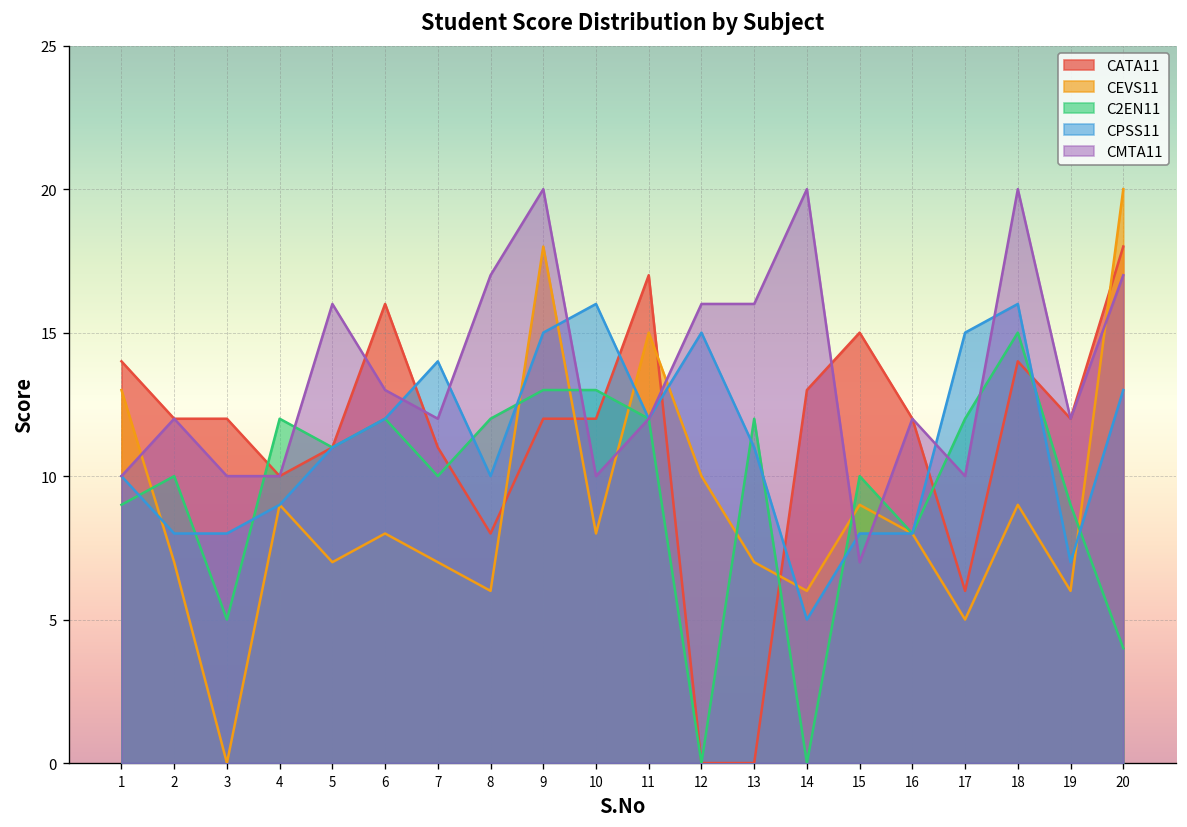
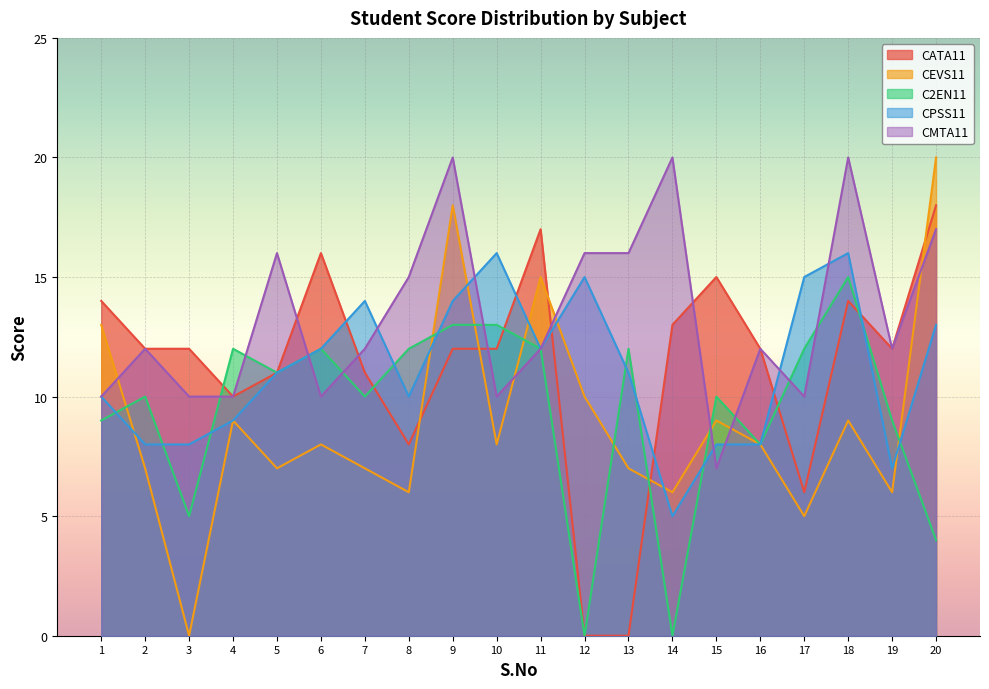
  {
    "CATA11": {
      "1": 14,
      "3": 12,
      "6": 16,
      "7": 11,
      "8": 8,
      "9": 12,
      "10": 12,
      "11": 17,
      "13": 0,
      "14": 13,
      "15": 15,
      "17": 6,
      "18": 14,
      "20": 18
    },
    "CEVS11": {
      "1": 13,
      "2": 7,
      "3": 0,
      "5": 7,
      "6": 8,
      "7": 7,
      "8": 6,
      "9": 18,
      "10": 8,
      "11": 15,
      "12": 10,
      "13": 7,
      "14": 6,
      "15": 9,
      "17": 5,
      "18": 9,
      "19": 6,
      "20": 20
    },
    "C2EN11": {
      "1": 9,
      "2": 10,
      "3": 5,
      "4": 12,
      "7": 10,
      "8": 12,
      "9": 13,
      "10": 13,
      "13": 12,
      "14": 0,
      "15": 10,
      "17": 12,
      "18": 15,
      "19": 9,
      "20": 4
    },
    "CPSS11": {
      "2": 8,
      "3": 8,
      "7": 14,
      "8": 10,
-     "9": 15,
+     "9": 14,
      "10": 16,
      "12": 15,
      "13": 11,
      "14": 5,
      "15": 8,
      "17": 15,
      "18": 16,
      "19": 7,
      "20": 13
    },
    "CMTA11": {
      "3": 10,
      "5": 16,
-     "6": 13,
+     "6": 10,
      "7": 12,
-     "8": 17,
+     "8": 15,
      "9": 20,
      "10": 10,
      "12": 16,
      "13": 16,
      "14": 20,
      "15": 7,
      "17": 10,
      "18": 20,
      "20": 17
    }
  }
